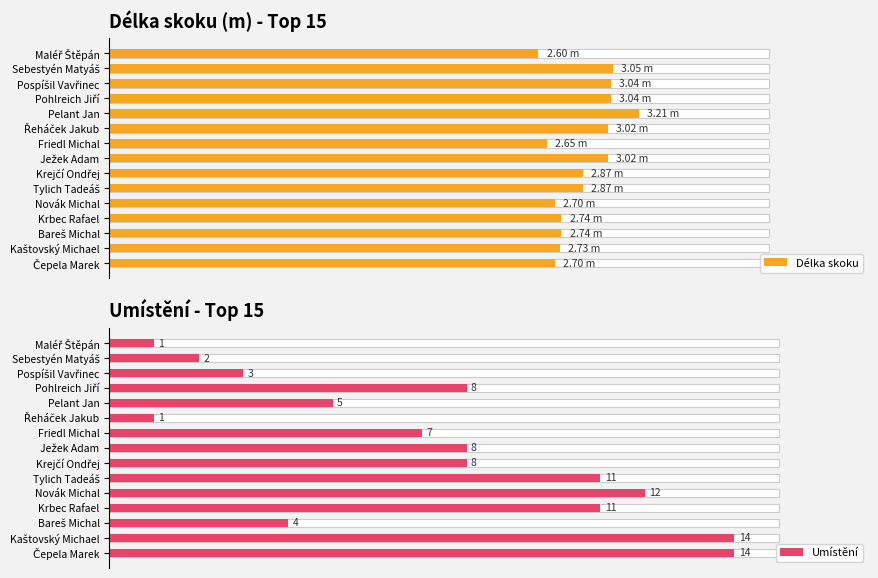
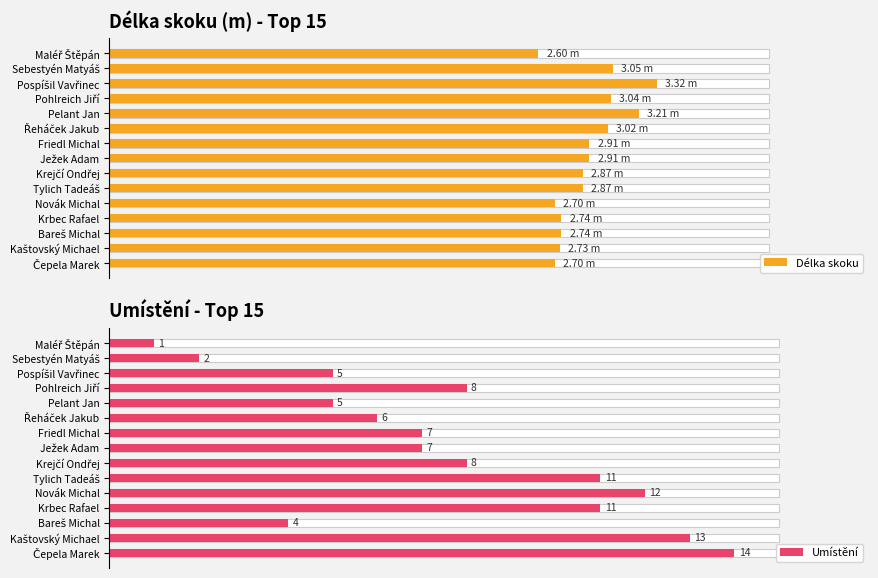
  {
    "Délka skoku (m) - Top 15": {
      "Délka skoku": {
-       "Pospíšil Vavřinec": 3.04,
-       "Friedl Michal": 2.65,
-       "Ježek Adam": 3.02
+       "Pospíšil Vavřinec": 3.32,
+       "Friedl Michal": 2.91,
+       "Ježek Adam": 2.91
      }
    },
    "Umístění - Top 15": {
      "Umístění": {
-       "Pospíšil Vavřinec": 3,
-       "Řeháček Jakub": 1,
-       "Ježek Adam": 8,
-       "Kaštovský Michael": 14
+       "Pospíšil Vavřinec": 5,
+       "Řeháček Jakub": 6,
+       "Ježek Adam": 7,
+       "Kaštovský Michael": 13
      }
    }
  }
